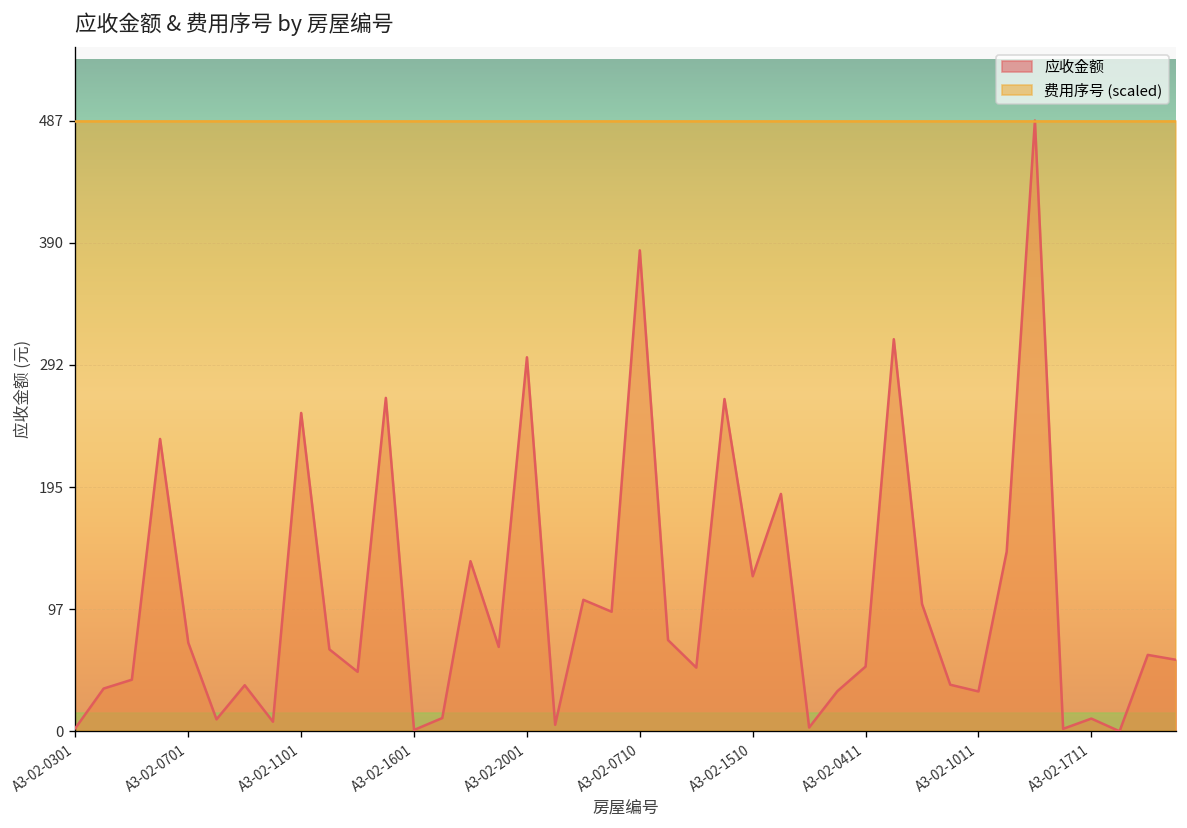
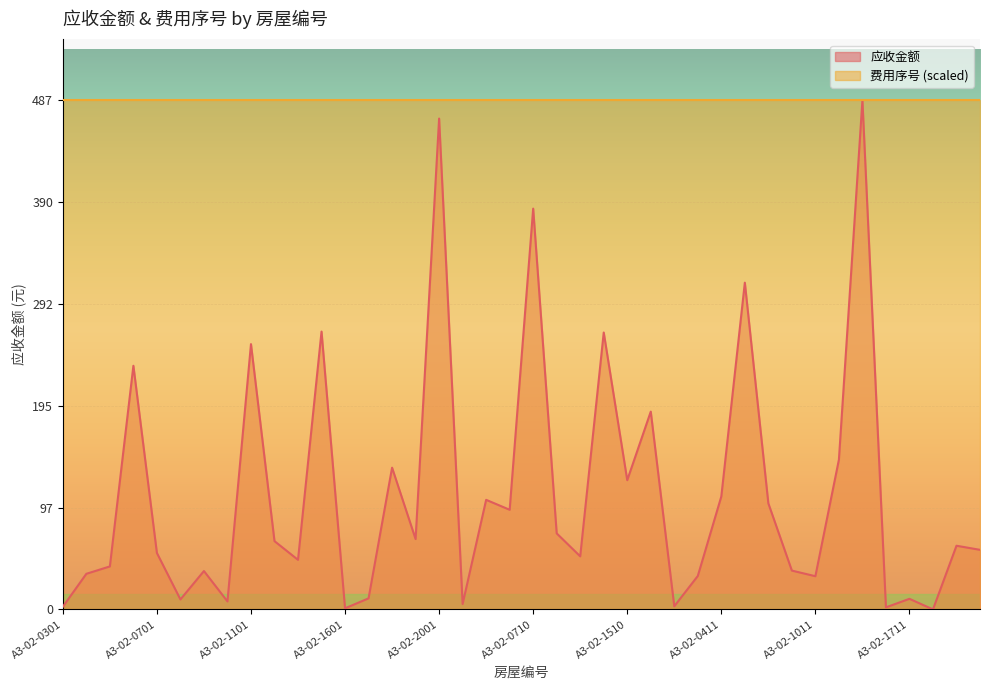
  {
    "应收金额": {
-     "A3-02-0701": 71,
+     "A3-02-0701": 54,
      "A3-02-1101": 254,
-     "A3-02-2001": 299,
+     "A3-02-2001": 470,
      "A3-02-0710": 384,
      "A3-02-1510": 124,
-     "A3-02-0411": 52,
+     "A3-02-0411": 108,
      "A3-02-1011": 32
    },
    "费用序号 (scaled)": {
      "A3-02-0301": 487,
      "A3-02-0701": 487,
      "A3-02-1101": 487,
      "A3-02-1601": 487,
      "A3-02-2001": 487,
      "A3-02-0710": 487,
      "A3-02-1510": 487,
      "A3-02-0411": 487,
      "A3-02-1011": 487,
      "A3-02-1711": 487
    }
  }
